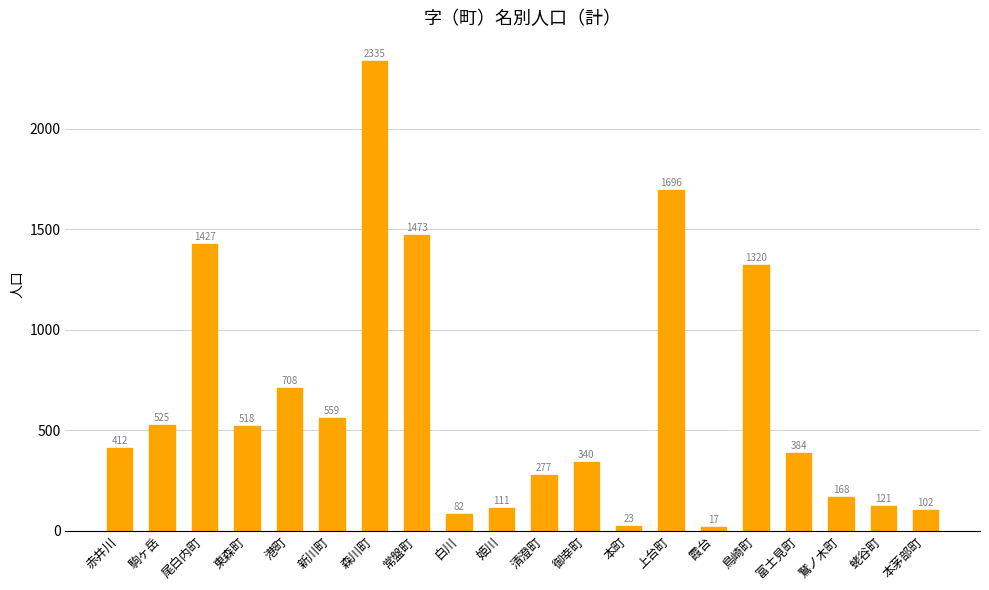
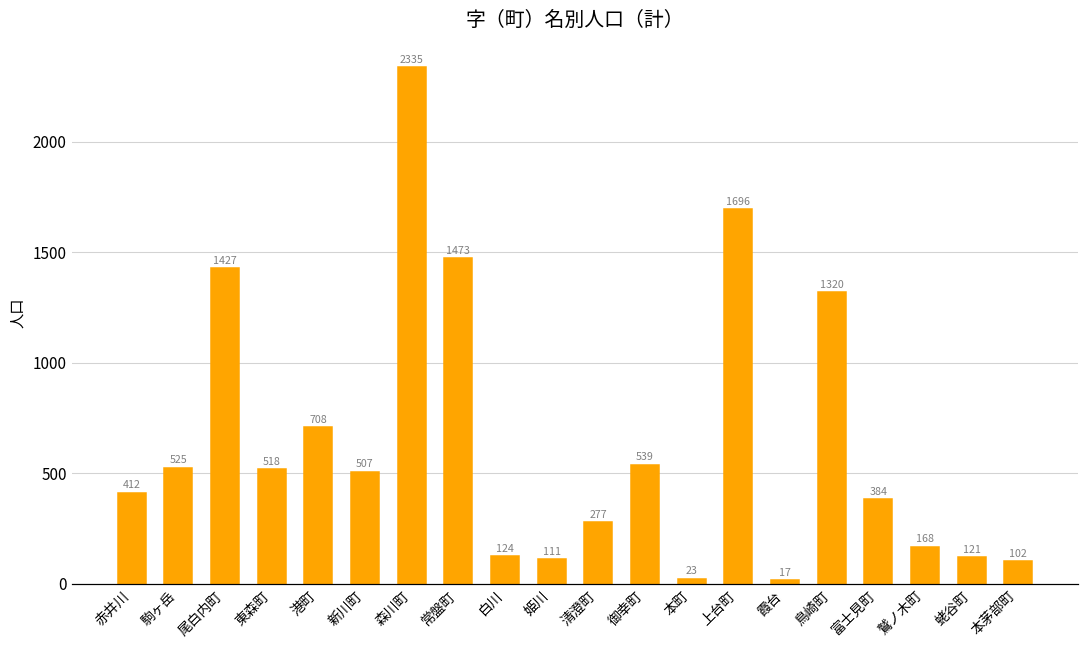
  {
    "赤井川": 412,
    "駒ヶ岳": 525,
    "尾白内町": 1427,
    "東森町": 518,
    "港町": 708,
-   "新川町": 559,
+   "新川町": 507,
    "森川町": 2335,
    "常盤町": 1473,
-   "白川": 82,
+   "白川": 124,
    "姫川": 111,
    "清澄町": 277,
-   "御幸町": 340,
+   "御幸町": 539,
    "本町": 23,
    "上台町": 1696,
    "霞台": 17,
    "鳥崎町": 1320,
    "富士見町": 384,
    "鷲ノ木町": 168,
    "蛯谷町": 121,
    "本茅部町": 102
  }
